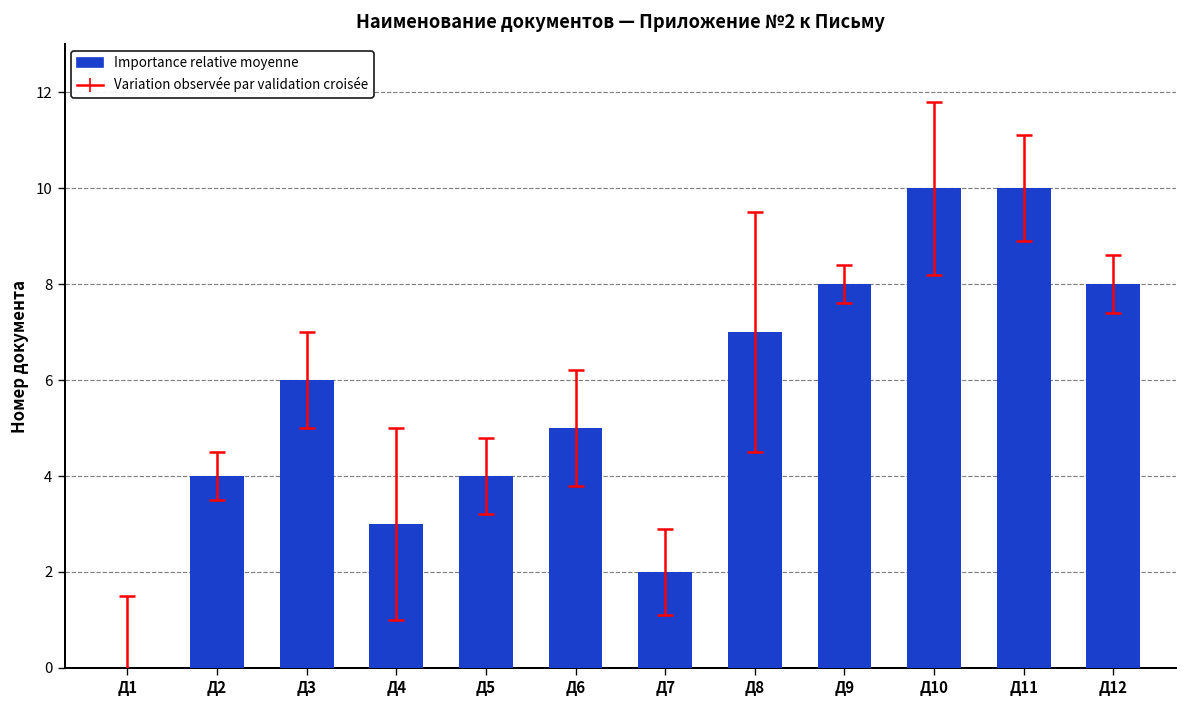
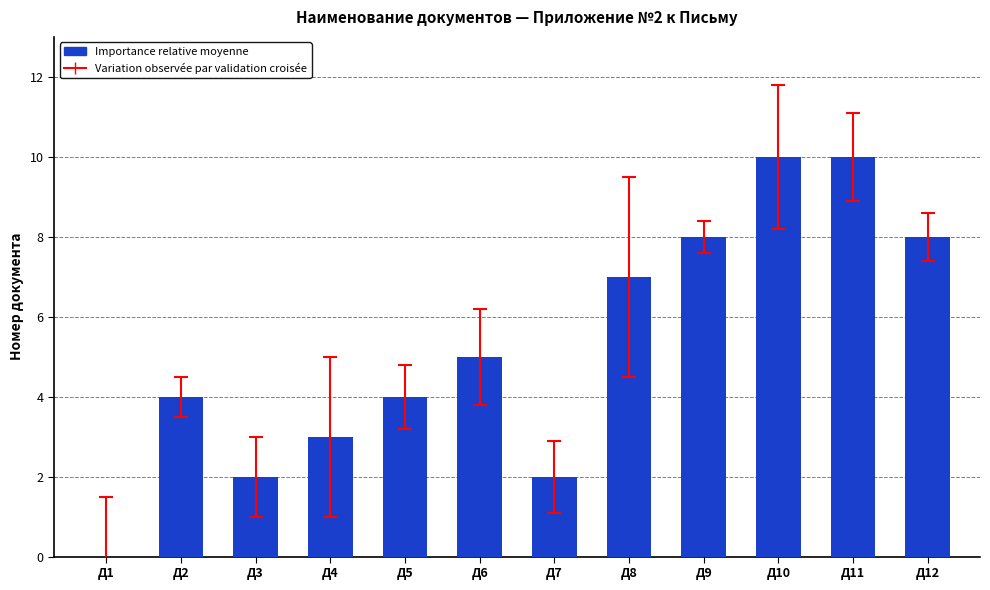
  {
    "Importance relative moyenne": {
      "Д1": 0,
      "Д2": 4,
-     "Д3": 6,
+     "Д3": 2,
      "Д4": 3,
      "Д5": 4,
      "Д6": 5,
      "Д7": 2,
      "Д8": 7,
      "Д9": 8,
      "Д10": 10,
      "Д11": 10,
      "Д12": 8
    }
  }
